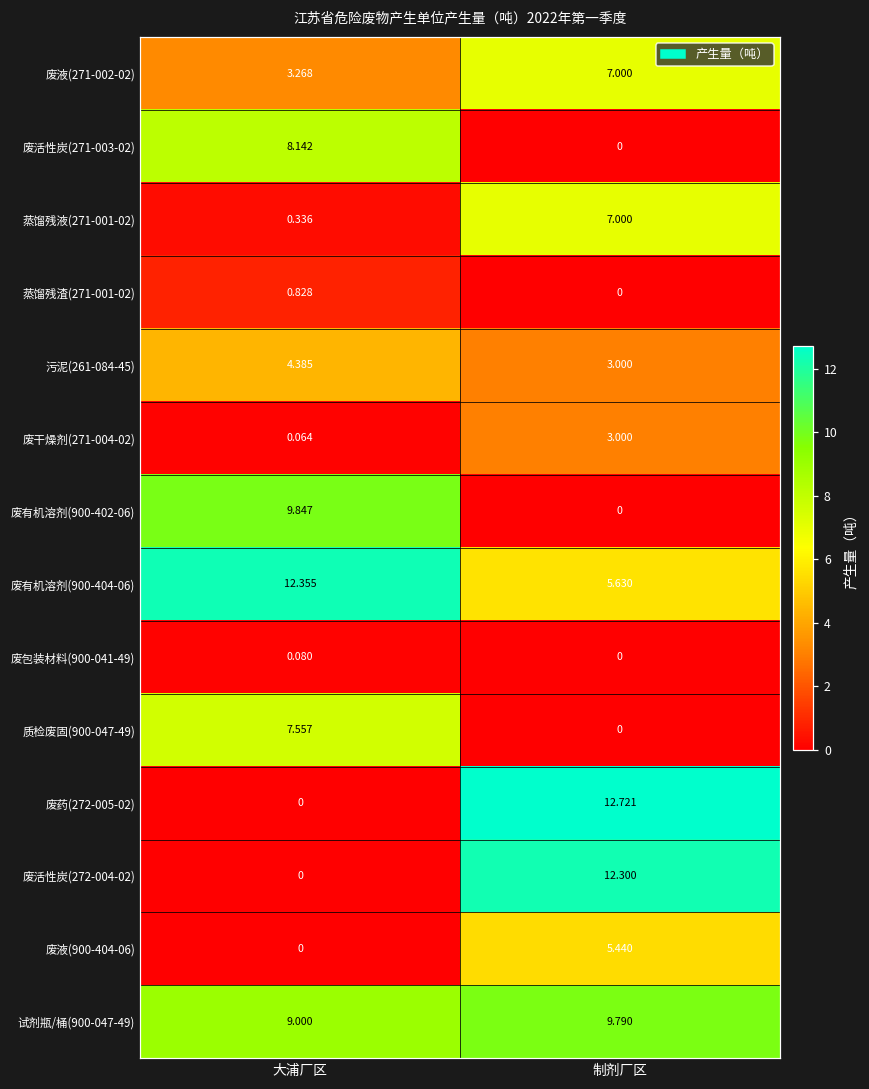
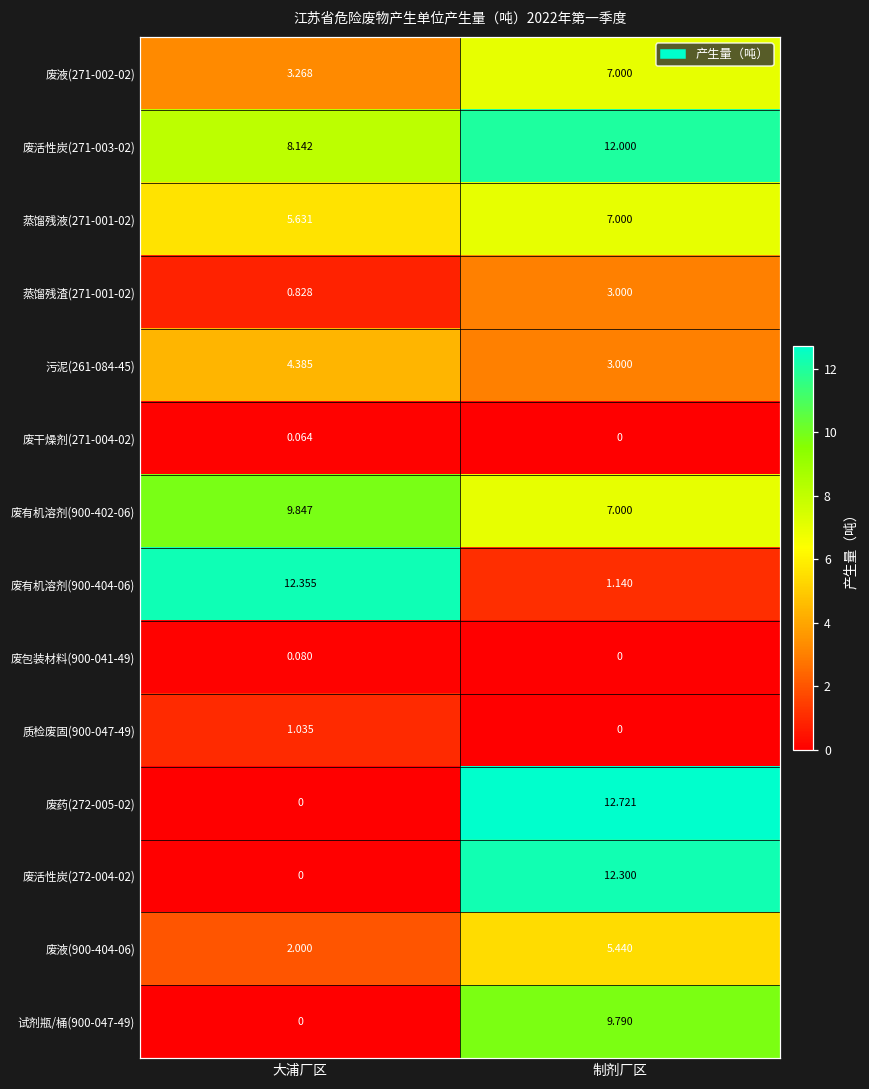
  {
    "废液(271-002-02)": {
      "大浦厂区": 3.268,
      "制剂厂区": 7.000
    },
    "废活性炭(271-003-02)": {
      "大浦厂区": 8.142,
-     "制剂厂区": 0
+     "制剂厂区": 12.000
    },
    "蒸馏残液(271-001-02)": {
-     "大浦厂区": 0.336,
+     "大浦厂区": 5.631,
      "制剂厂区": 7.000
    },
    "蒸馏残渣(271-001-02)": {
      "大浦厂区": 0.828,
-     "制剂厂区": 0
+     "制剂厂区": 3.000
    },
    "污泥(261-084-45)": {
      "大浦厂区": 4.385,
      "制剂厂区": 3.000
    },
    "废干燥剂(271-004-02)": {
      "大浦厂区": 0.064,
-     "制剂厂区": 3.000
+     "制剂厂区": 0
    },
    "废有机溶剂(900-402-06)": {
      "大浦厂区": 9.847,
-     "制剂厂区": 0
+     "制剂厂区": 7.000
    },
    "废有机溶剂(900-404-06)": {
      "大浦厂区": 12.355,
-     "制剂厂区": 5.630
+     "制剂厂区": 1.140
    },
    "废包装材料(900-041-49)": {
      "大浦厂区": 0.080,
      "制剂厂区": 0
    },
    "质检废固(900-047-49)": {
-     "大浦厂区": 7.557,
+     "大浦厂区": 1.035,
      "制剂厂区": 0
    },
    "废药(272-005-02)": {
      "大浦厂区": 0,
      "制剂厂区": 12.721
    },
    "废活性炭(272-004-02)": {
      "大浦厂区": 0,
      "制剂厂区": 12.300
    },
    "废液(900-404-06)": {
-     "大浦厂区": 0,
+     "大浦厂区": 2.000,
      "制剂厂区": 5.440
    },
    "试剂瓶/桶(900-047-49)": {
-     "大浦厂区": 9.000,
+     "大浦厂区": 0,
      "制剂厂区": 9.790
    }
  }
